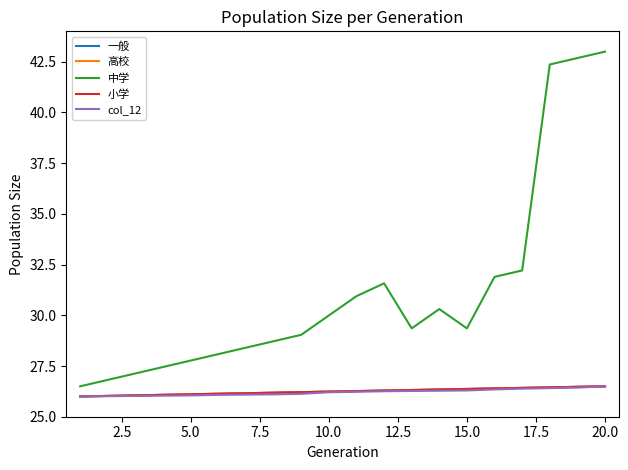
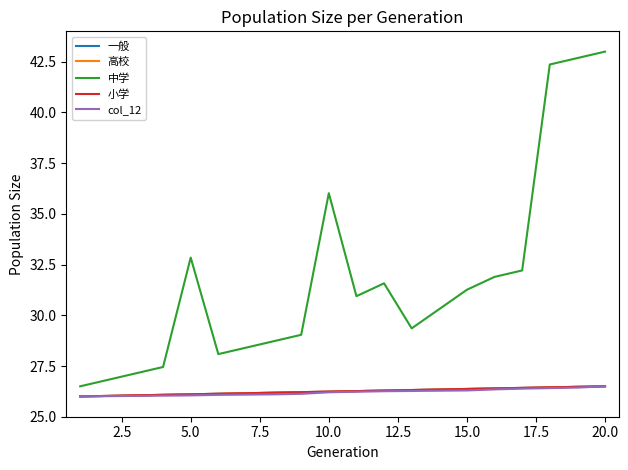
  {
    "中学": {
-     "5.0": 27.8,
-     "10.0": 30.0,
-     "15.0": 29.4,
+     "5.0": 32.8,
+     "10.0": 36.0,
+     "15.0": 31.3,
      "20.0": 43.0
    }
  }
